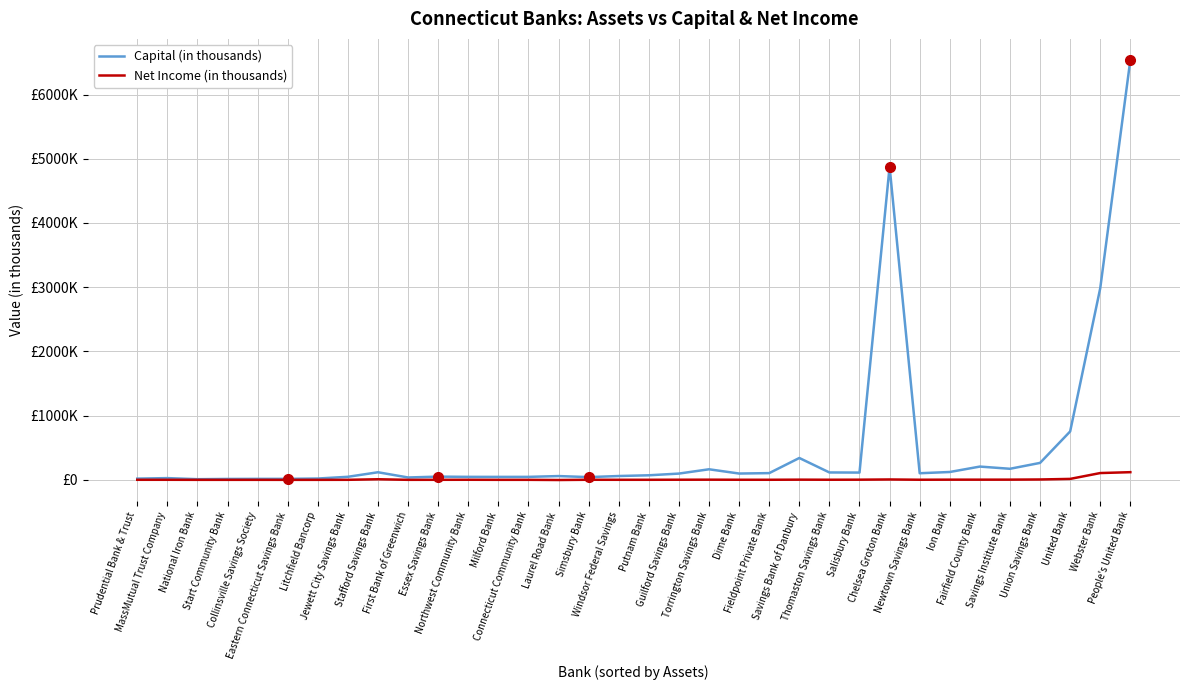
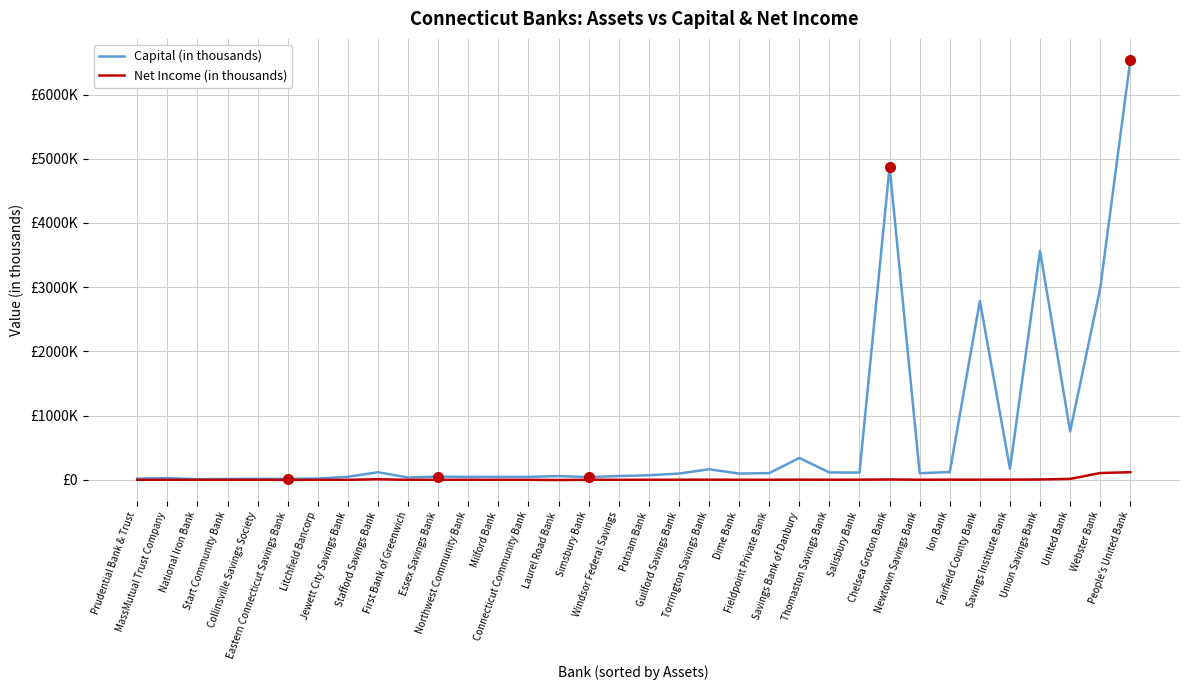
  {
    "Capital (in thousands)": {
      "Jewett City Savings Bank": "£0",
      "Stafford Savings Bank": "£100000",
      "Northwest Community Bank": "£0",
      "Milford Bank": "£0",
      "Connecticut Community Bank": "£0",
      "Laurel Road Bank": "£100000",
      "Windsor Federal Savings": "£100000",
      "Putnam Bank": "£100000",
      "Guilford Savings Bank": "£100000",
      "Torrington Savings Bank": "£200000",
      "Dime Bank": "£100000",
      "Fieldpoint Private Bank": "£100000",
      "Savings Bank of Danbury": "£300000",
      "Thomaston Savings Bank": "£100000",
      "Salisbury Bank": "£100000",
      "Newtown Savings Bank": "£100000",
      "Ion Bank": "£100000",
-     "Fairfield County Bank": "£200000",
+     "Fairfield County Bank": "£2800000",
      "Savings Institute Bank": "£200000",
-     "Union Savings Bank": "£300000",
+     "Union Savings Bank": "£3600000",
      "United Bank": "£800000",
      "Webster Bank": "£3000000"
    }
  }
